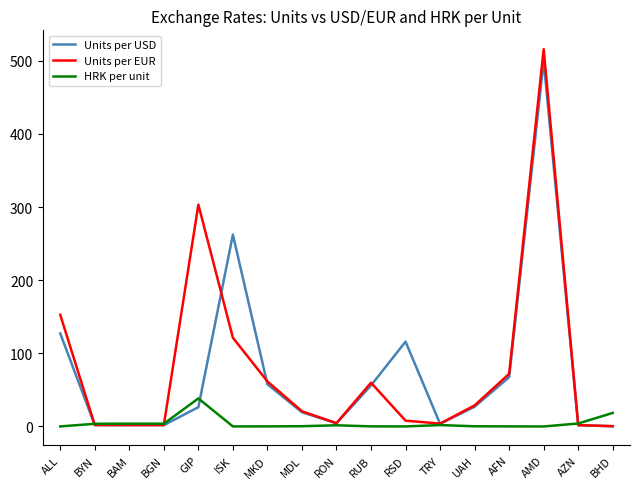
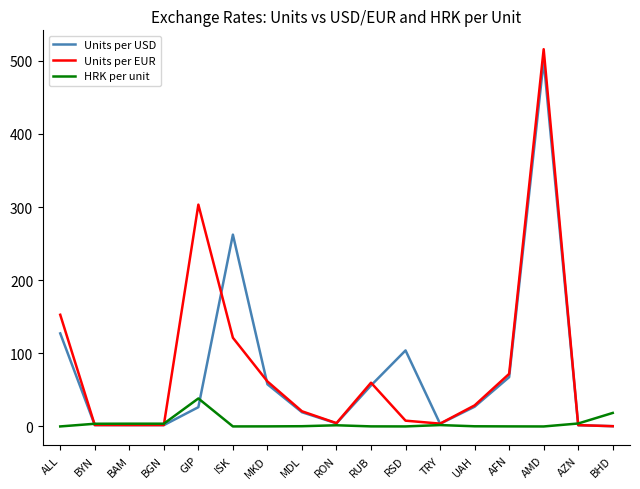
  {
    "Units per USD": {
      "ALL": 130,
      "GIP": 30,
      "ISK": 260,
      "MKD": 60,
      "RUB": 60,
-     "RSD": 120,
+     "RSD": 100,
      "AFN": 70,
      "AMD": 500
    },
    "Units per EUR": {
      "ALL": 150,
      "GIP": 300,
      "ISK": 120,
      "MKD": 60,
      "RUB": 60,
      "RSD": 10,
      "AFN": 70,
      "AMD": 520
    },
    "HRK per unit": {
      "ALL": 0,
      "GIP": 40,
      "ISK": 0,
      "MKD": 0,
      "MDL": 0,
      "RUB": 0,
      "RSD": 0,
      "UAH": 0,
      "AFN": 0,
      "AMD": 0,
      "BHD": 20
    }
  }
